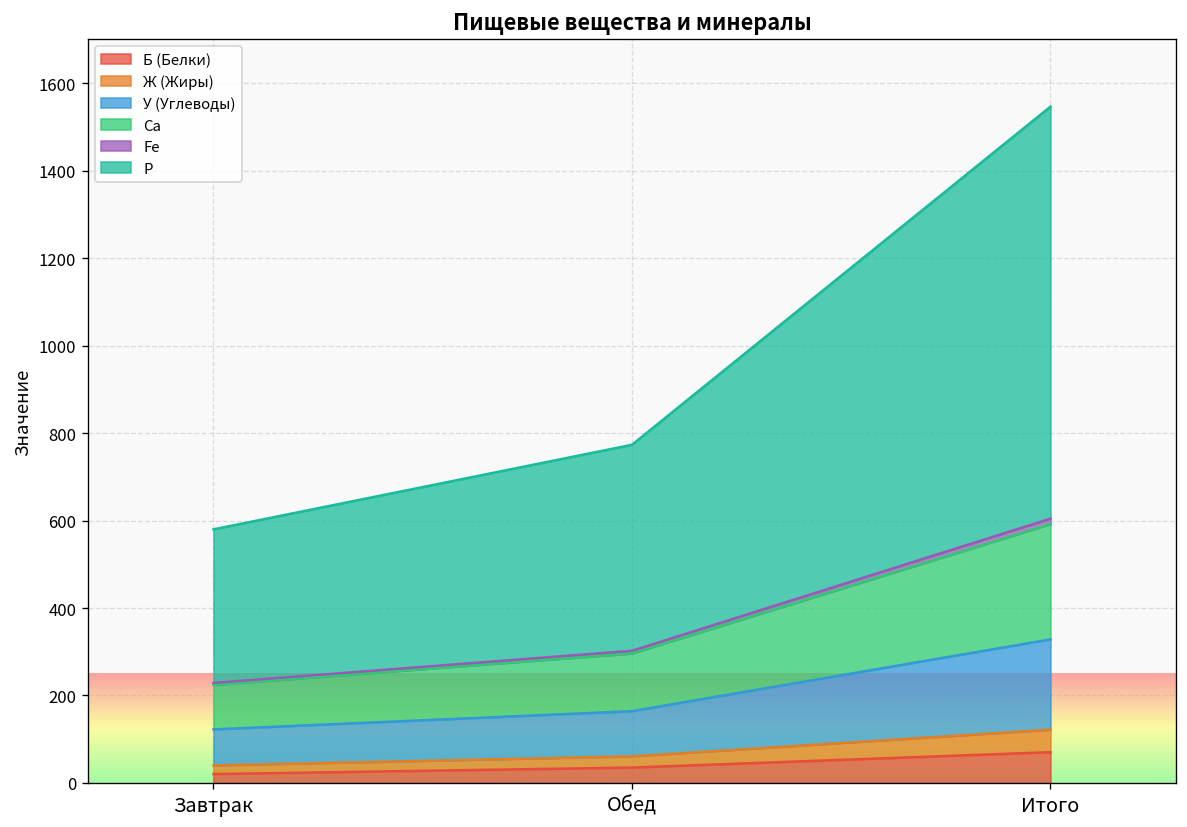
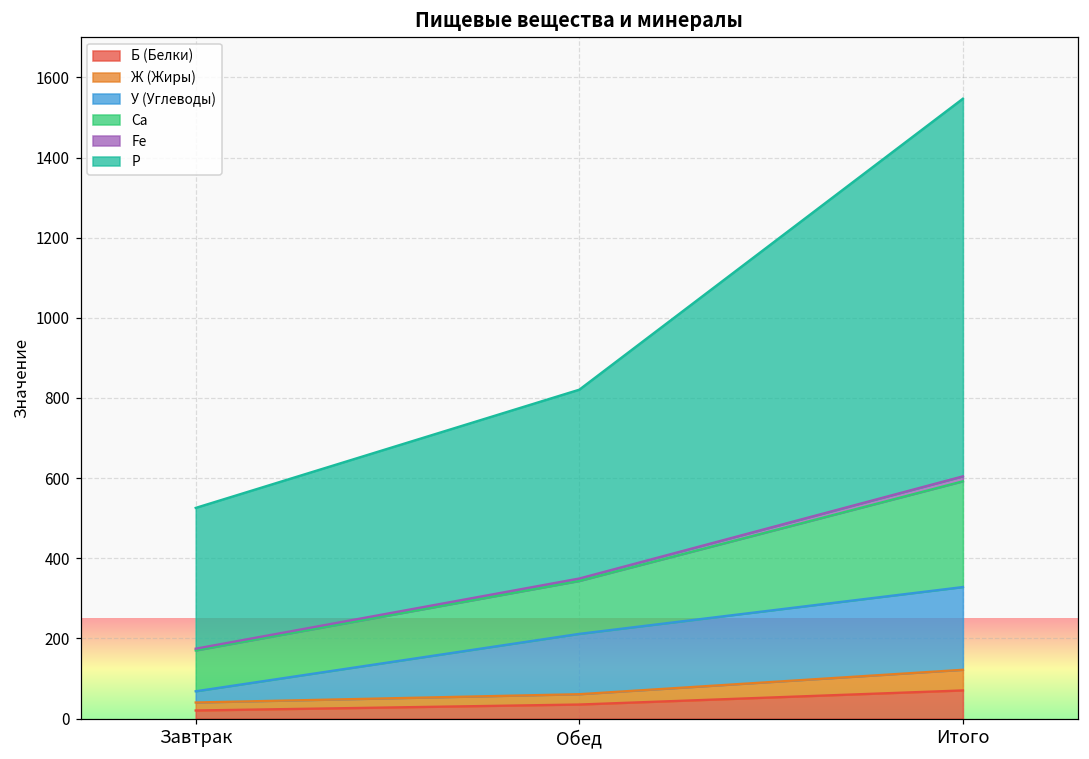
  {
    "У (Углеводы)": {
-     "Завтрак": 80,
-     "Обед": 100,
+     "Завтрак": 30,
+     "Обед": 150,
      "Итого": 210
    },
    "Fe": {
      "Итого": 10
    }
  }
